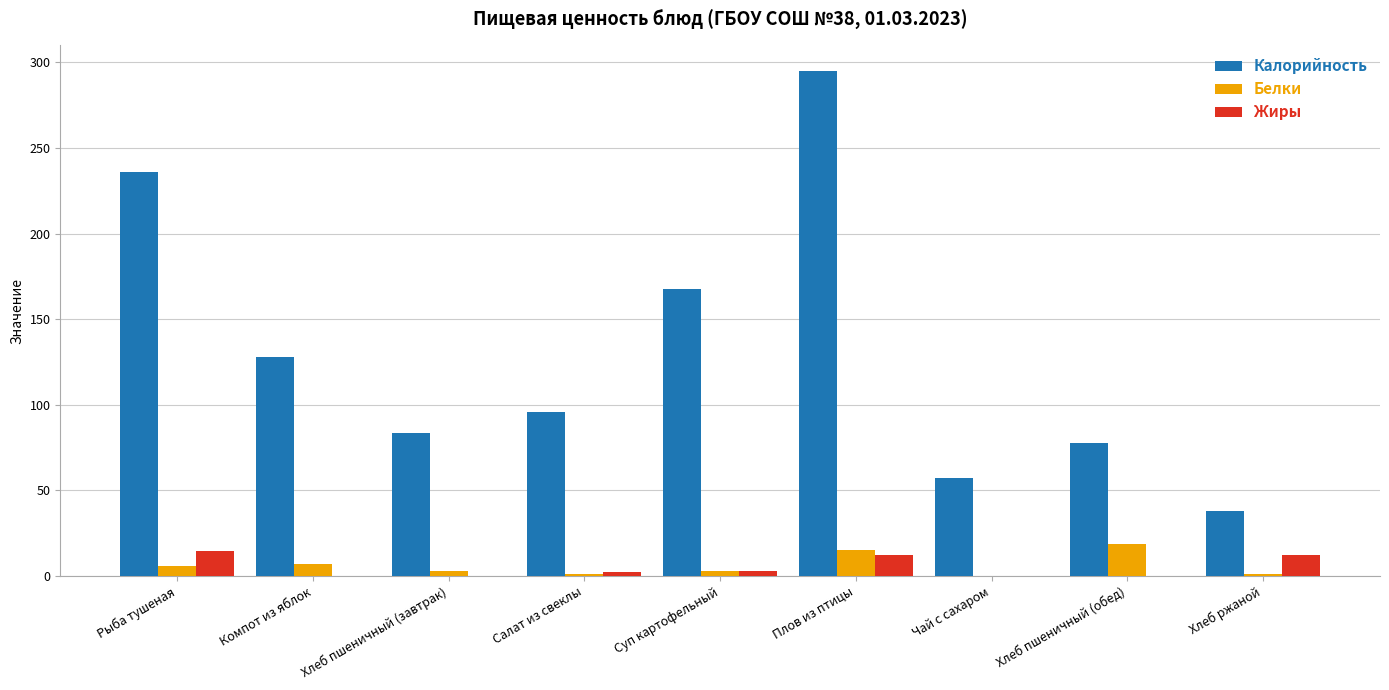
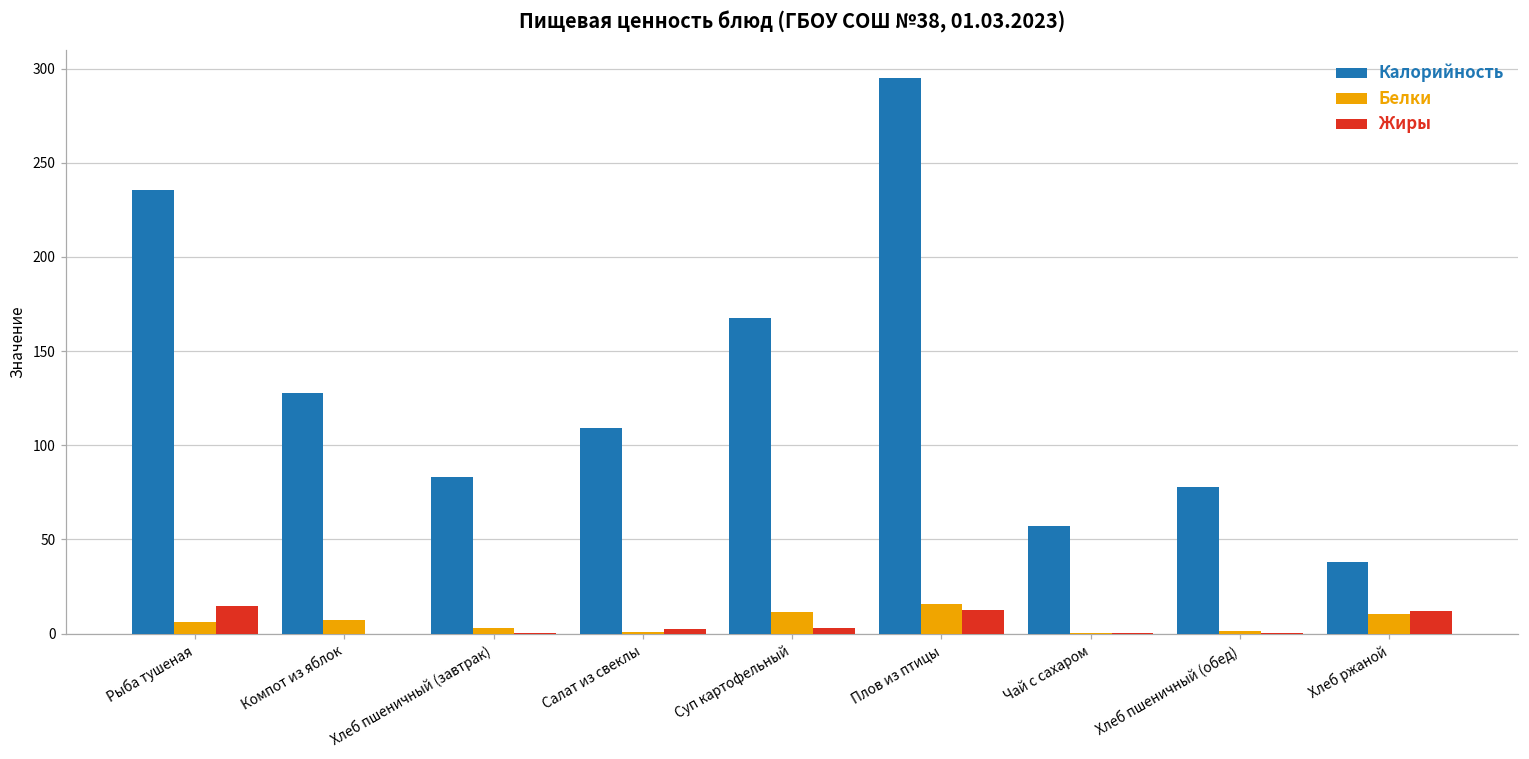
  {
    "Калорийность": {
      "Рыба тушеная": 236,
      "Компот из яблок": 128,
      "Хлеб пшеничный (завтрак)": 83,
-     "Салат из свеклы": 96,
+     "Салат из свеклы": 109,
      "Суп картофельный": 168,
      "Плов из птицы": 295,
      "Чай с сахаром": 57,
      "Хлеб пшеничный (обед)": 78,
      "Хлеб ржаной": 38
    },
    "Белки": {
      "Рыба тушеная": 6,
      "Компот из яблок": 7,
      "Хлеб пшеничный (завтрак)": 3,
-     "Суп картофельный": 3,
+     "Суп картофельный": 11,
      "Плов из птицы": 15,
-     "Хлеб пшеничный (обед)": 18,
-     "Хлеб ржаной": 1
+     "Хлеб пшеничный (обед)": 2,
+     "Хлеб ржаной": 10
    },
    "Жиры": {
      "Рыба тушеная": 15,
      "Компот из яблок": 0,
      "Салат из свеклы": 2,
      "Суп картофельный": 3,
      "Плов из птицы": 12,
      "Хлеб ржаной": 12
    }
  }
